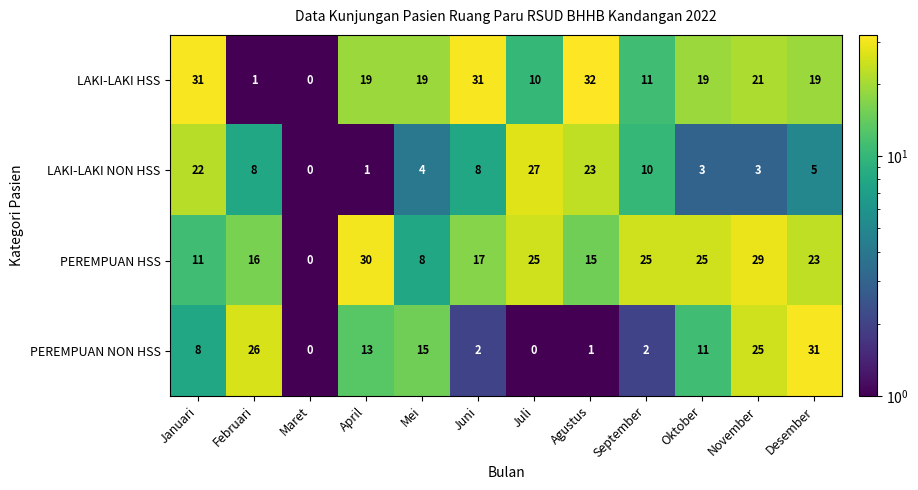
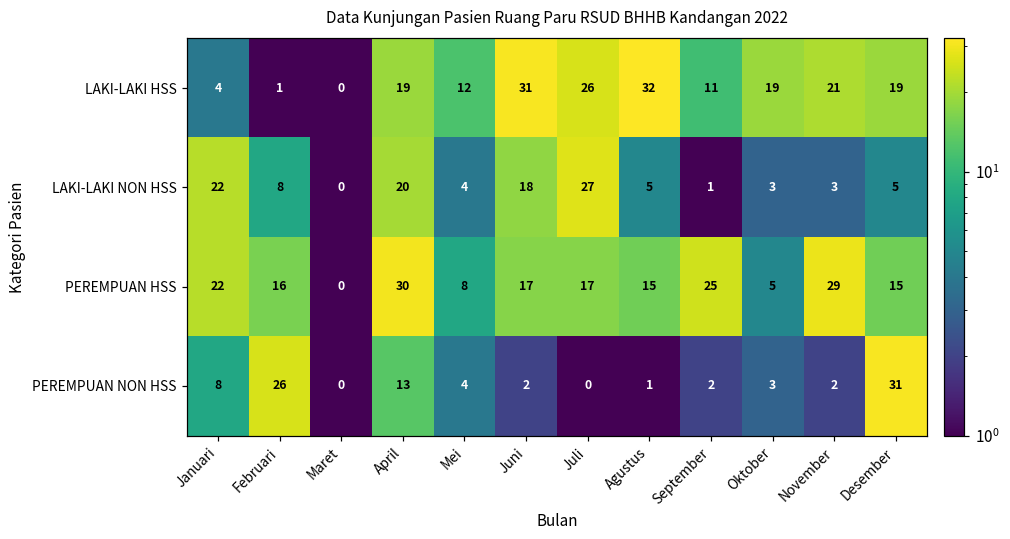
  {
    "LAKI-LAKI HSS": {
-     "Januari": 31,
+     "Januari": 4,
      "Februari": 1,
      "Maret": 0,
      "April": 19,
-     "Mei": 19,
+     "Mei": 12,
      "Juni": 31,
-     "Juli": 10,
+     "Juli": 26,
      "Agustus": 32,
      "September": 11,
      "Oktober": 19,
      "November": 21,
      "Desember": 19
    },
    "LAKI-LAKI NON HSS": {
      "Januari": 22,
      "Februari": 8,
      "Maret": 0,
-     "April": 1,
+     "April": 20,
      "Mei": 4,
-     "Juni": 8,
+     "Juni": 18,
      "Juli": 27,
-     "Agustus": 23,
-     "September": 10,
+     "Agustus": 5,
+     "September": 1,
      "Oktober": 3,
      "November": 3,
      "Desember": 5
    },
    "PEREMPUAN HSS": {
-     "Januari": 11,
+     "Januari": 22,
      "Februari": 16,
      "Maret": 0,
      "April": 30,
      "Mei": 8,
      "Juni": 17,
-     "Juli": 25,
+     "Juli": 17,
      "Agustus": 15,
      "September": 25,
-     "Oktober": 25,
+     "Oktober": 5,
      "November": 29,
-     "Desember": 23
+     "Desember": 15
    },
    "PEREMPUAN NON HSS": {
      "Januari": 8,
      "Februari": 26,
      "Maret": 0,
      "April": 13,
-     "Mei": 15,
+     "Mei": 4,
      "Juni": 2,
      "Juli": 0,
      "Agustus": 1,
      "September": 2,
-     "Oktober": 11,
-     "November": 25,
+     "Oktober": 3,
+     "November": 2,
      "Desember": 31
    }
  }
